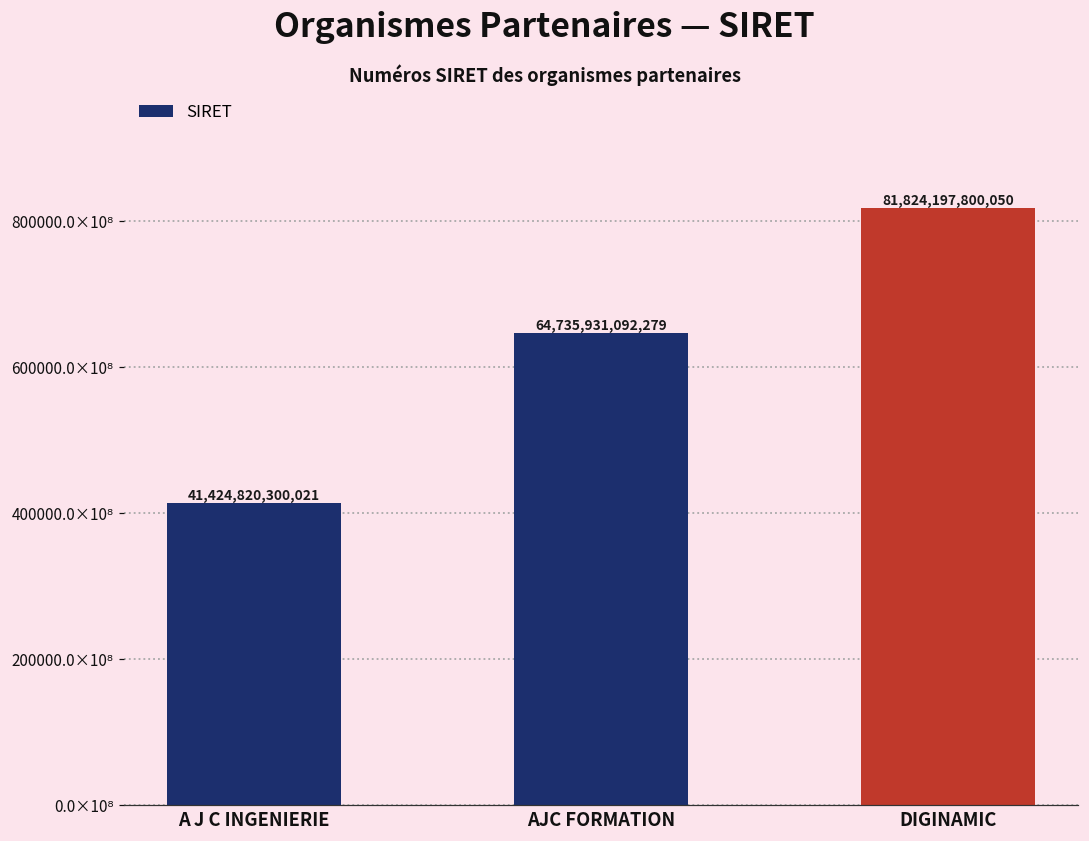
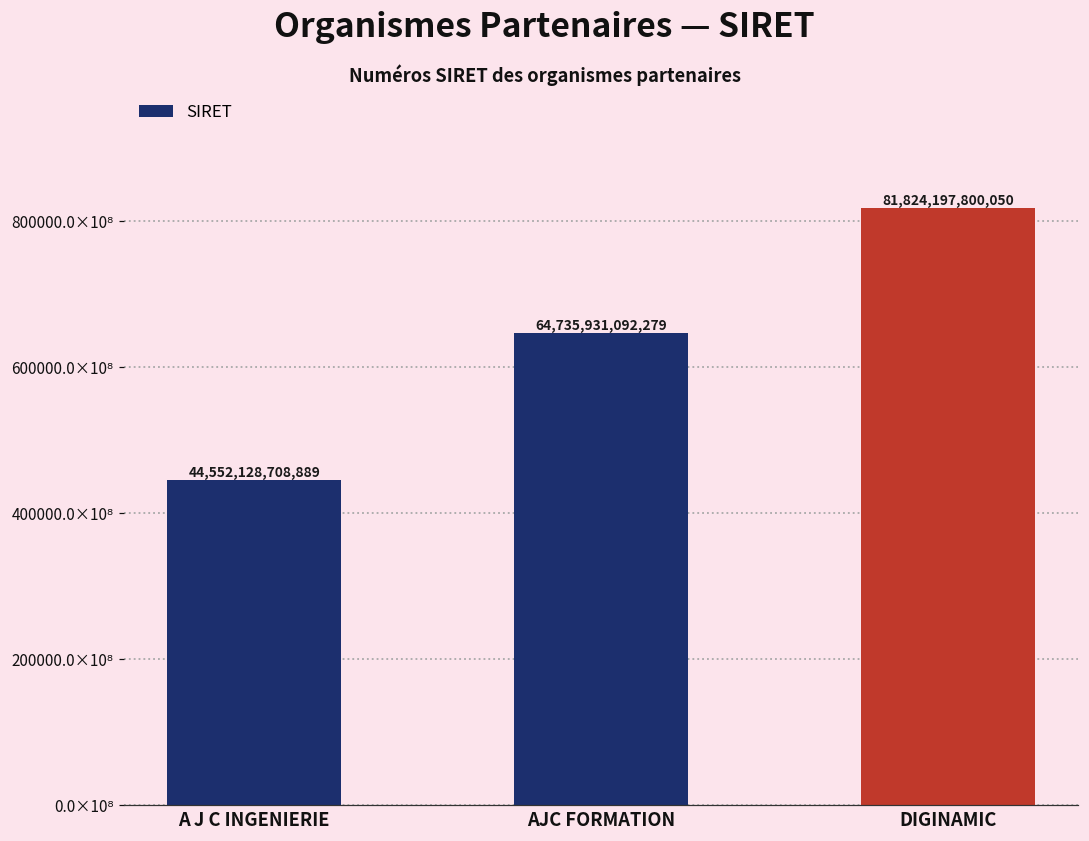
  {
-   "A J C INGENIERIE": "41,424,820,300,021",
+   "A J C INGENIERIE": "44,552,128,708,889",
    "AJC FORMATION": "64,735,931,092,279",
    "DIGINAMIC": "81,824,197,800,050"
  }
